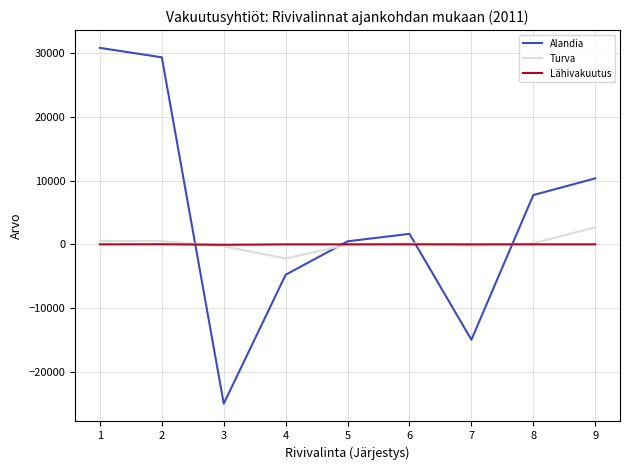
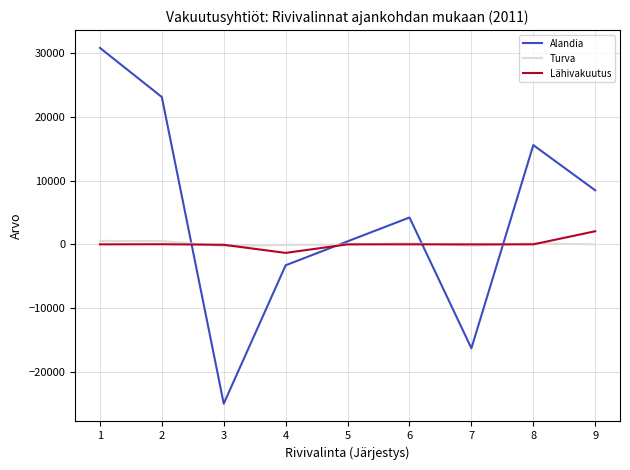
  {
    "Alandia": {
      "1": 31000,
-     "2": 29000,
+     "2": 23000,
      "3": -25000,
-     "4": -5000,
+     "4": -3000,
      "5": 0,
-     "6": 2000,
-     "7": -15000,
-     "8": 8000,
-     "9": 10000
+     "6": 4000,
+     "7": -16000,
+     "8": 16000,
+     "9": 8000
    },
    "Turva": {
      "1": 1000,
      "2": 1000,
-     "4": -2000,
-     "9": 3000
+     "4": 0,
+     "9": 0
    },
    "Lähivakuutus": {
      "1": 0,
      "2": 0,
-     "4": 0,
-     "9": 0
+     "4": -1000,
+     "9": 2000
    }
  }
